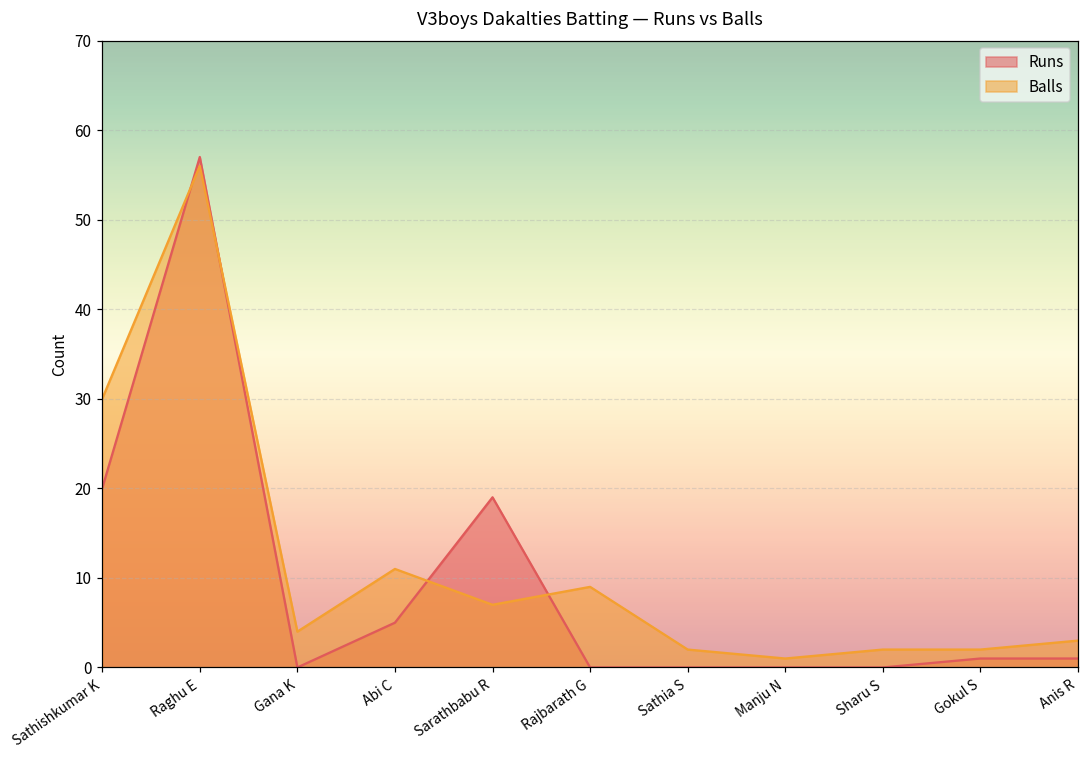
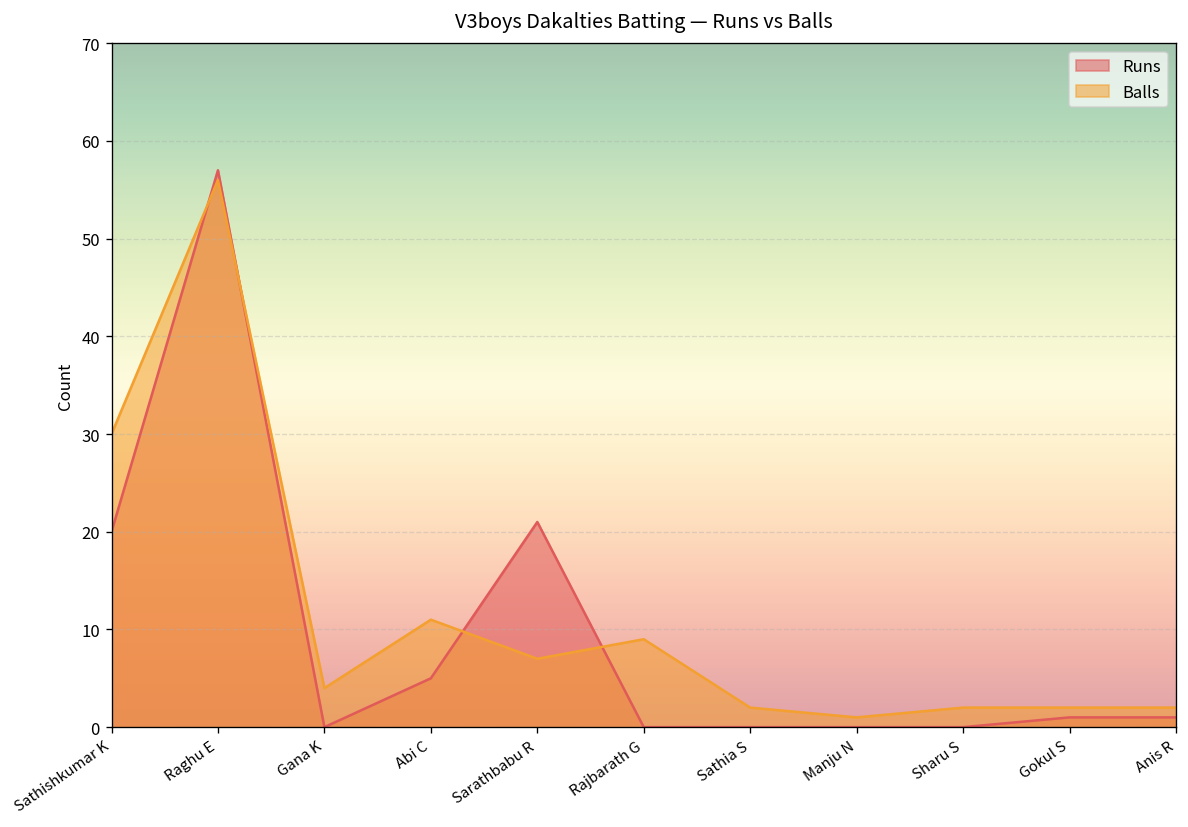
  {
    "Runs": {
      "Sathishkumar K": 20,
      "Raghu E": 57,
      "Gana K": 0,
      "Abi C": 5,
-     "Sarathbabu R": 19,
+     "Sarathbabu R": 21,
      "Rajbarath G": 0,
      "Sathia S": 0,
      "Manju N": 0,
      "Sharu S": 0,
      "Gokul S": 1,
      "Anis R": 1
    },
    "Balls": {
      "Sathishkumar K": 30,
      "Raghu E": 56,
      "Gana K": 4,
      "Abi C": 11,
      "Sarathbabu R": 7,
      "Rajbarath G": 9,
      "Sathia S": 2,
      "Manju N": 1,
      "Sharu S": 2,
      "Gokul S": 2,
-     "Anis R": 3
+     "Anis R": 2
    }
  }
